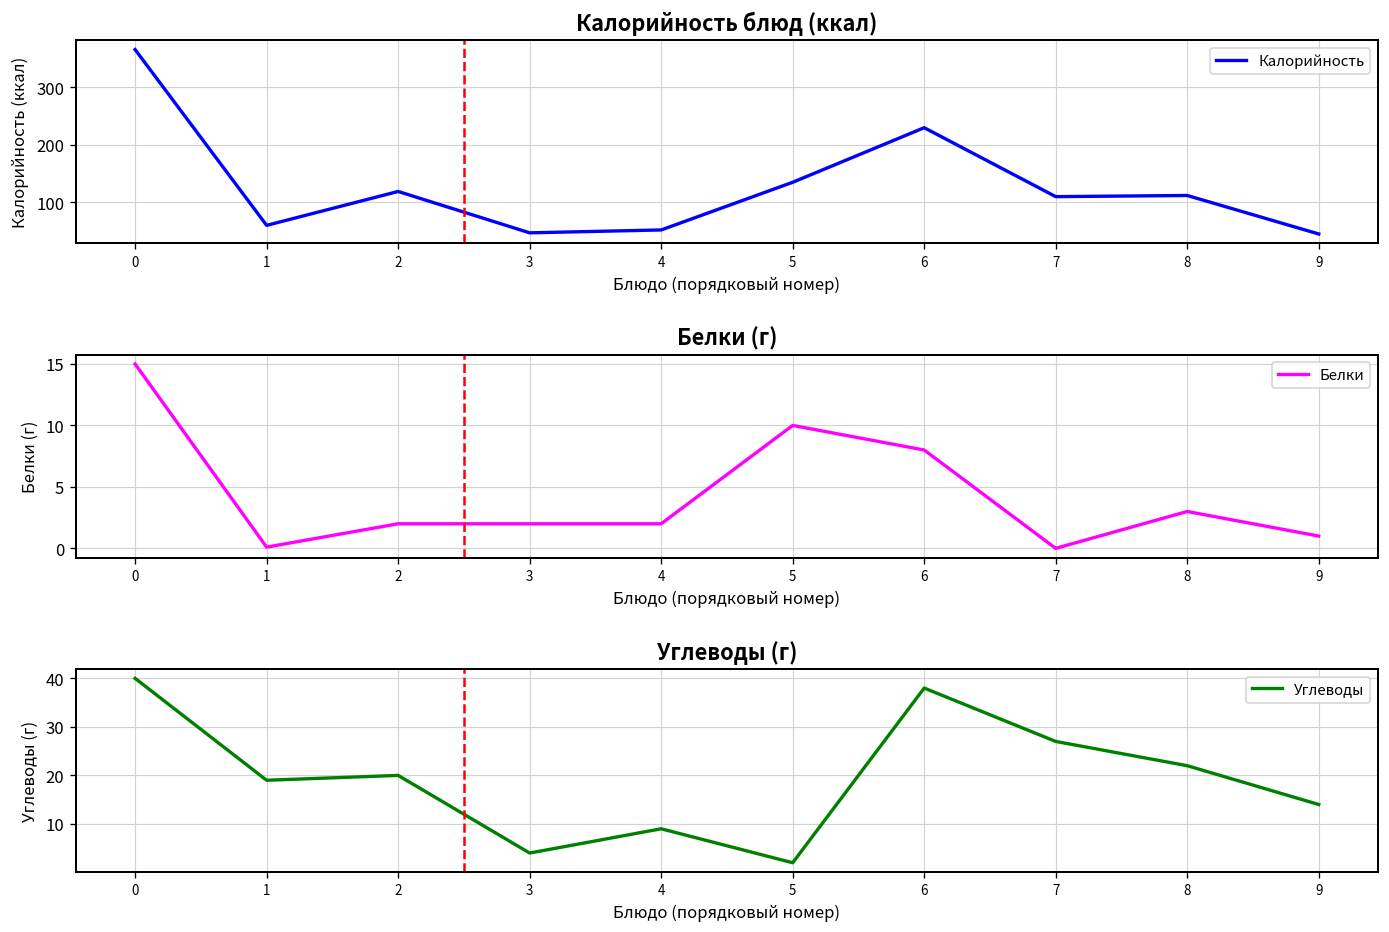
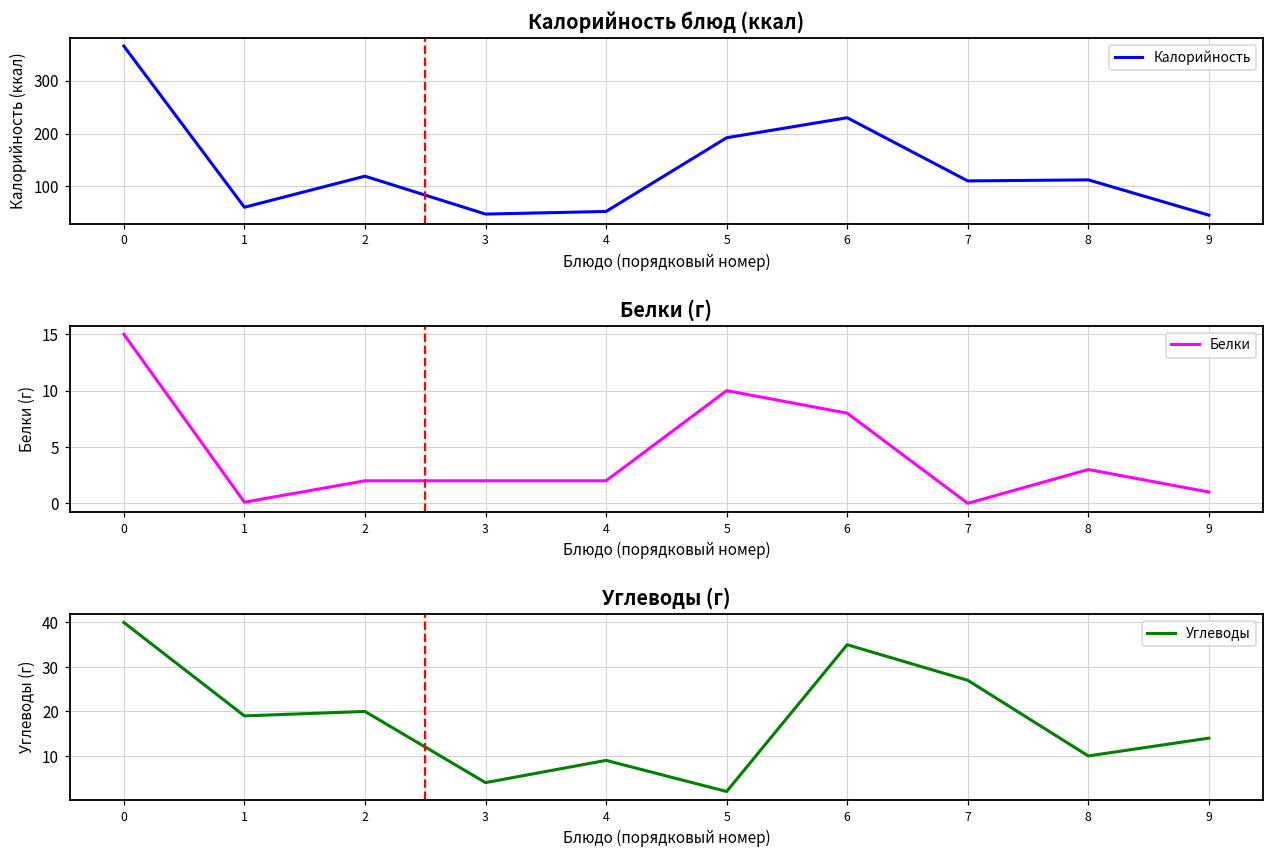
  {
    "Калорийность блюд (ккал)": {
      "0": 370,
      "1": 60,
      "2": 120,
      "3": 50,
      "4": 50,
-     "5": 140,
+     "5": 190,
      "6": 230,
      "7": 110,
      "8": 110,
      "9": 50
    },
    "Белки (г)": {
      "0": 15.0,
      "1": 0.1,
      "2": 2.0,
      "3": 2.0,
      "4": 2.0,
      "5": 10.0,
      "6": 8.0,
      "7": 0.0,
      "8": 3.0,
      "9": 1.0
    },
    "Углеводы (г)": {
      "0": 40,
      "1": 19,
      "2": 20,
      "3": 4,
      "4": 9,
      "5": 2,
-     "6": 38,
+     "6": 35,
      "7": 27,
-     "8": 22,
+     "8": 10,
      "9": 14
    }
  }
